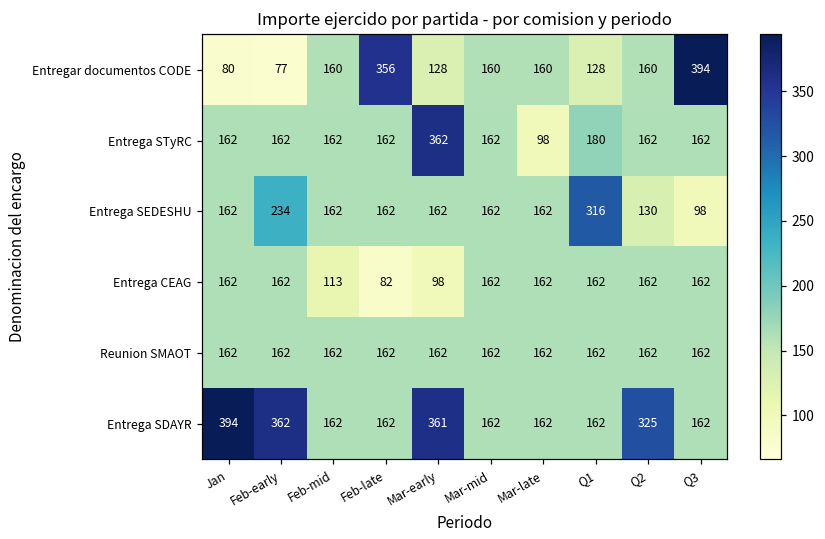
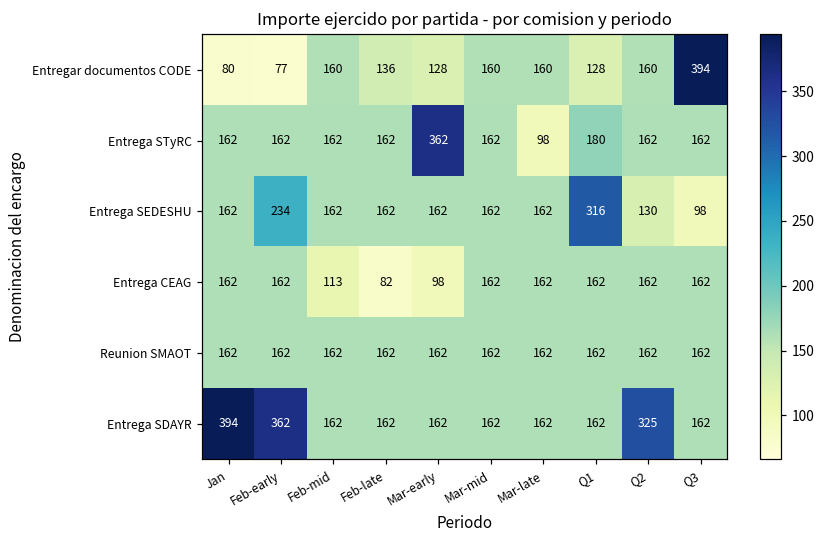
  {
    "Entregar documentos CODE": {
      "Jan": 80,
      "Feb-early": 77,
      "Feb-mid": 160,
-     "Feb-late": 356,
+     "Feb-late": 136,
      "Mar-early": 128,
      "Mar-mid": 160,
      "Mar-late": 160,
      "Q1": 128,
      "Q2": 160,
      "Q3": 394
    },
    "Entrega STyRC": {
      "Jan": 162,
      "Feb-early": 162,
      "Feb-mid": 162,
      "Feb-late": 162,
      "Mar-early": 362,
      "Mar-mid": 162,
      "Mar-late": 98,
      "Q1": 180,
      "Q2": 162,
      "Q3": 162
    },
    "Entrega SEDESHU": {
      "Jan": 162,
      "Feb-early": 234,
      "Feb-mid": 162,
      "Feb-late": 162,
      "Mar-early": 162,
      "Mar-mid": 162,
      "Mar-late": 162,
      "Q1": 316,
      "Q2": 130,
      "Q3": 98
    },
    "Entrega CEAG": {
      "Jan": 162,
      "Feb-early": 162,
      "Feb-mid": 113,
      "Feb-late": 82,
      "Mar-early": 98,
      "Mar-mid": 162,
      "Mar-late": 162,
      "Q1": 162,
      "Q2": 162,
      "Q3": 162
    },
    "Reunion SMAOT": {
      "Jan": 162,
      "Feb-early": 162,
      "Feb-mid": 162,
      "Feb-late": 162,
      "Mar-early": 162,
      "Mar-mid": 162,
      "Mar-late": 162,
      "Q1": 162,
      "Q2": 162,
      "Q3": 162
    },
    "Entrega SDAYR": {
      "Jan": 394,
      "Feb-early": 362,
      "Feb-mid": 162,
      "Feb-late": 162,
-     "Mar-early": 361,
+     "Mar-early": 162,
      "Mar-mid": 162,
      "Mar-late": 162,
      "Q1": 162,
      "Q2": 325,
      "Q3": 162
    }
  }
